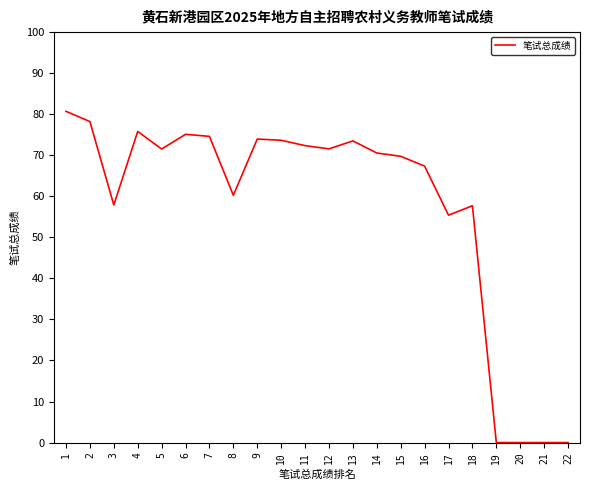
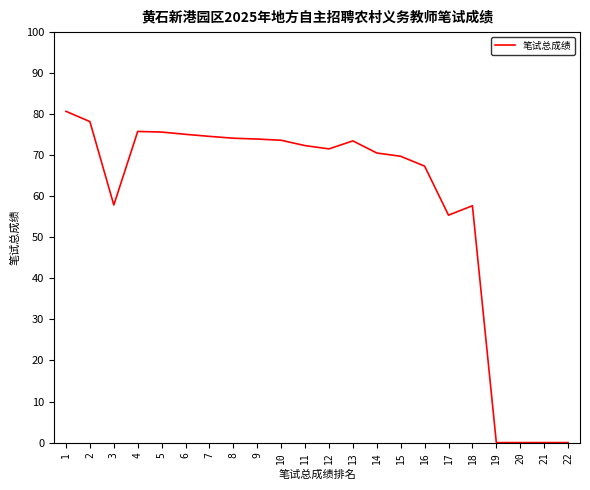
  {
    "1": 81,
    "2": 78,
    "3": 58,
    "4": 76,
-   "5": 72,
+   "5": 76,
    "6": 75,
    "7": 75,
-   "8": 60,
+   "8": 74,
    "9": 74,
    "10": 74,
    "11": 72,
    "12": 72,
    "13": 74,
    "14": 71,
    "15": 70,
    "16": 67,
    "17": 55,
    "18": 58,
    "19": 0,
    "20": 0,
    "21": 0,
    "22": 0
  }
